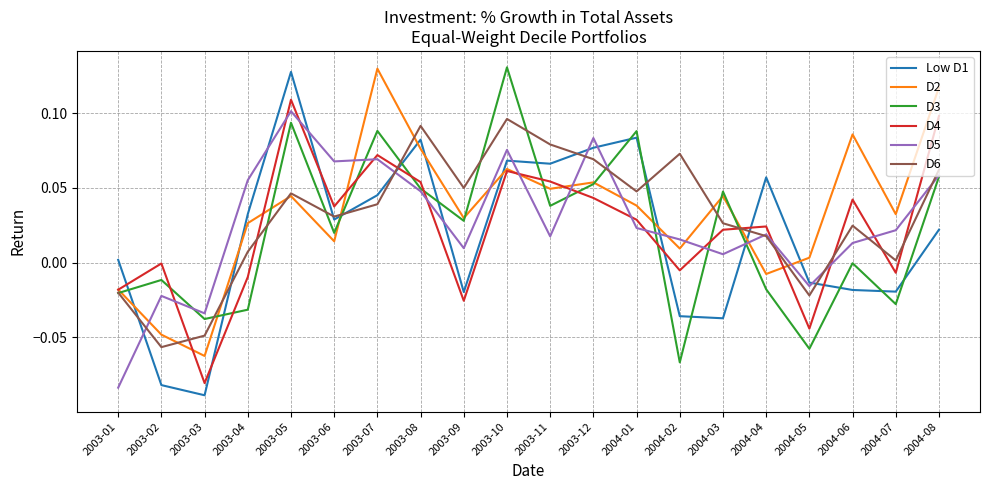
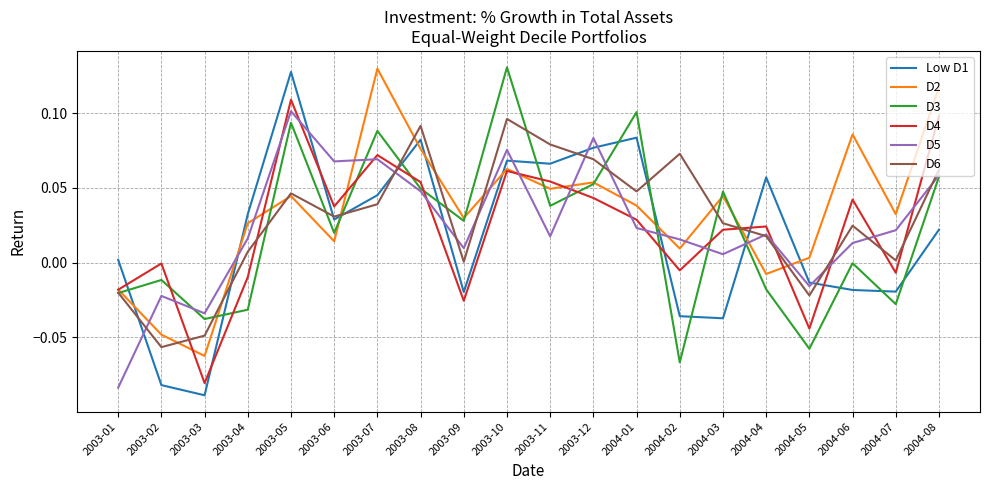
  {
    "Low D1": {
      "2003-01": 0.002,
      "2003-02": -0.082,
      "2003-03": -0.089,
      "2003-04": 0.032,
      "2003-05": 0.128,
      "2003-06": 0.029,
      "2003-07": 0.045,
      "2003-08": 0.082,
      "2003-09": -0.020,
      "2003-10": 0.068,
      "2003-11": 0.066,
      "2003-12": 0.077,
      "2004-01": 0.084,
      "2004-02": -0.036,
      "2004-03": -0.037,
      "2004-04": 0.057,
      "2004-05": -0.013,
      "2004-06": -0.018,
      "2004-07": -0.019,
      "2004-08": 0.022
    },
    "D2": {
      "2003-02": -0.048,
      "2003-03": -0.063,
      "2003-04": 0.026,
      "2003-05": 0.045,
      "2003-06": 0.014,
      "2003-07": 0.130,
      "2003-08": 0.076,
      "2003-09": 0.030,
      "2003-11": 0.049,
      "2004-01": 0.038,
      "2004-02": 0.009,
      "2004-03": 0.045,
      "2004-04": -0.008,
      "2004-05": 0.003,
      "2004-06": 0.086,
      "2004-07": 0.032
    },
    "D3": {
      "2003-02": -0.012,
      "2003-03": -0.038,
      "2003-04": -0.032,
      "2003-05": 0.094,
      "2003-06": 0.020,
      "2003-07": 0.088,
      "2003-08": 0.050,
      "2003-09": 0.028,
      "2003-10": 0.131,
      "2003-11": 0.038,
-     "2004-01": 0.088,
+     "2004-01": 0.101,
      "2004-02": -0.067,
      "2004-03": 0.048,
      "2004-04": -0.018,
      "2004-05": -0.058,
      "2004-06": 0.000,
      "2004-07": -0.028
    },
    "D4": {
      "2003-02": -0.001,
      "2003-03": -0.081,
      "2003-04": -0.010,
      "2003-05": 0.109,
      "2003-06": 0.038,
      "2003-07": 0.072,
      "2003-08": 0.054,
      "2003-09": -0.026,
      "2003-11": 0.054,
      "2003-12": 0.043,
      "2004-01": 0.029,
      "2004-02": -0.005,
      "2004-03": 0.022,
      "2004-04": 0.024,
      "2004-05": -0.044,
      "2004-06": 0.042,
      "2004-07": -0.007
    },
    "D5": {
      "2003-01": -0.084,
      "2003-02": -0.022,
      "2003-03": -0.034,
-     "2003-04": 0.055,
+     "2003-04": 0.016,
      "2003-05": 0.101,
      "2003-06": 0.068,
      "2003-07": 0.069,
      "2003-08": 0.048,
      "2003-09": 0.010,
      "2003-10": 0.075,
      "2003-11": 0.018,
      "2003-12": 0.083,
      "2004-01": 0.023,
      "2004-02": 0.015,
      "2004-03": 0.006,
      "2004-05": -0.016,
      "2004-06": 0.013,
      "2004-07": 0.022
    },
    "D6": {
      "2003-02": -0.057,
      "2003-03": -0.049,
      "2003-04": 0.007,
      "2003-05": 0.046,
      "2003-06": 0.031,
      "2003-07": 0.039,
      "2003-08": 0.092,
-     "2003-09": 0.050,
+     "2003-09": 0.001,
      "2003-10": 0.096,
      "2003-11": 0.079,
      "2003-12": 0.069,
      "2004-01": 0.048,
      "2004-02": 0.073,
      "2004-03": 0.026,
      "2004-05": -0.022,
      "2004-06": 0.025,
      "2004-07": 0.001
    }
  }
